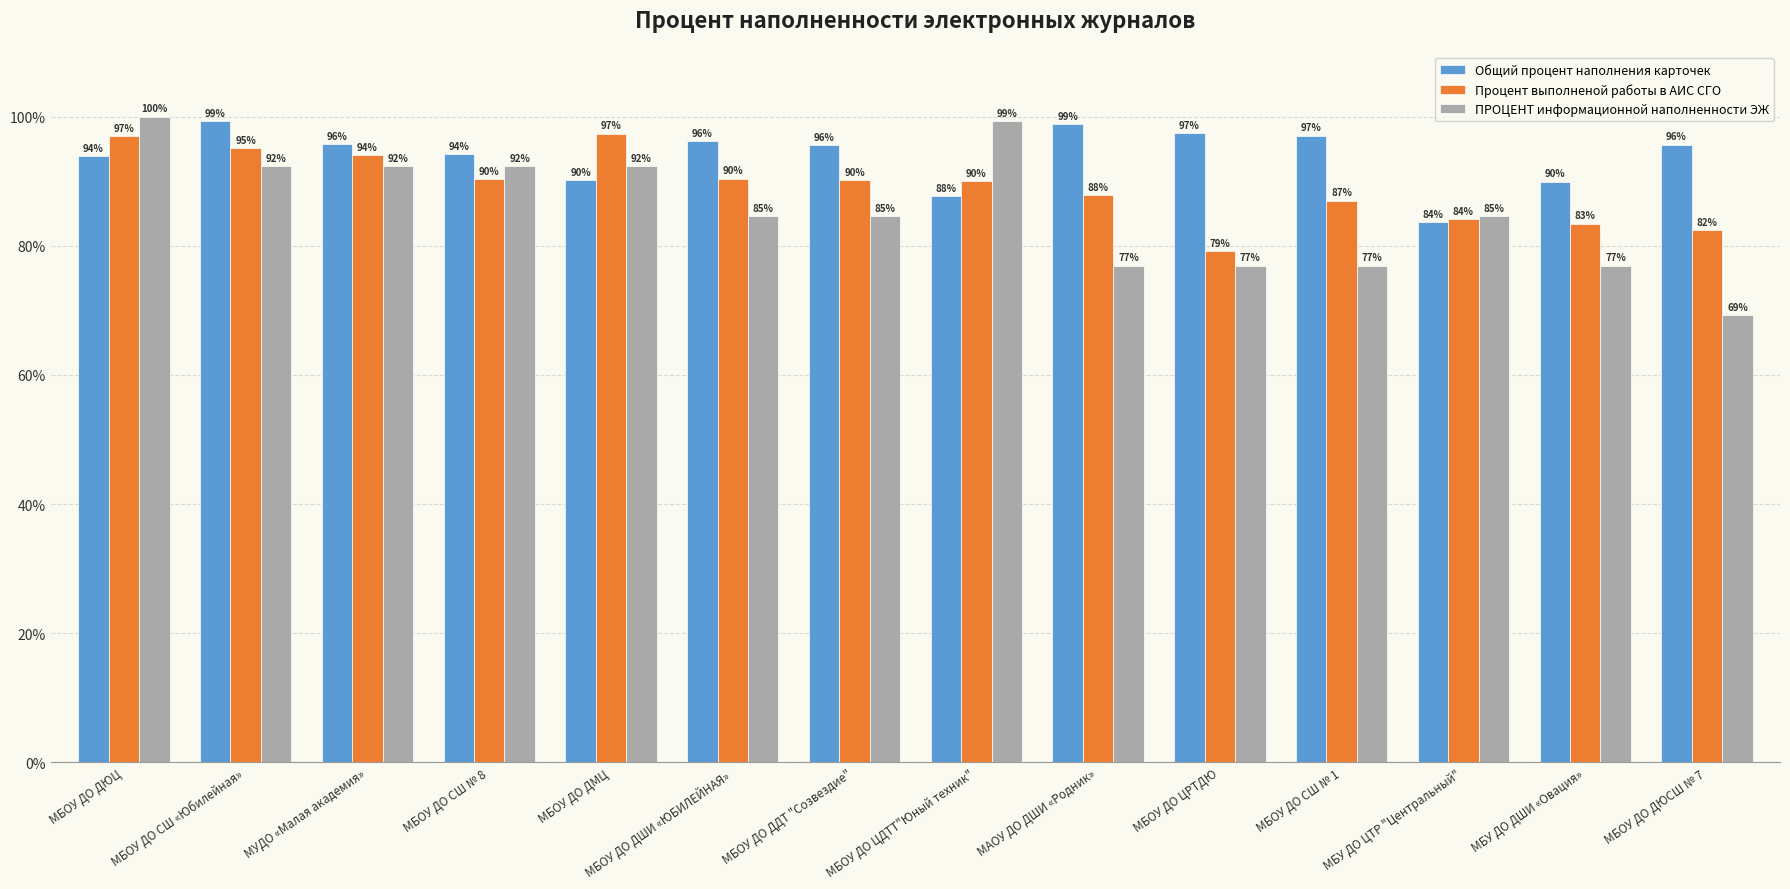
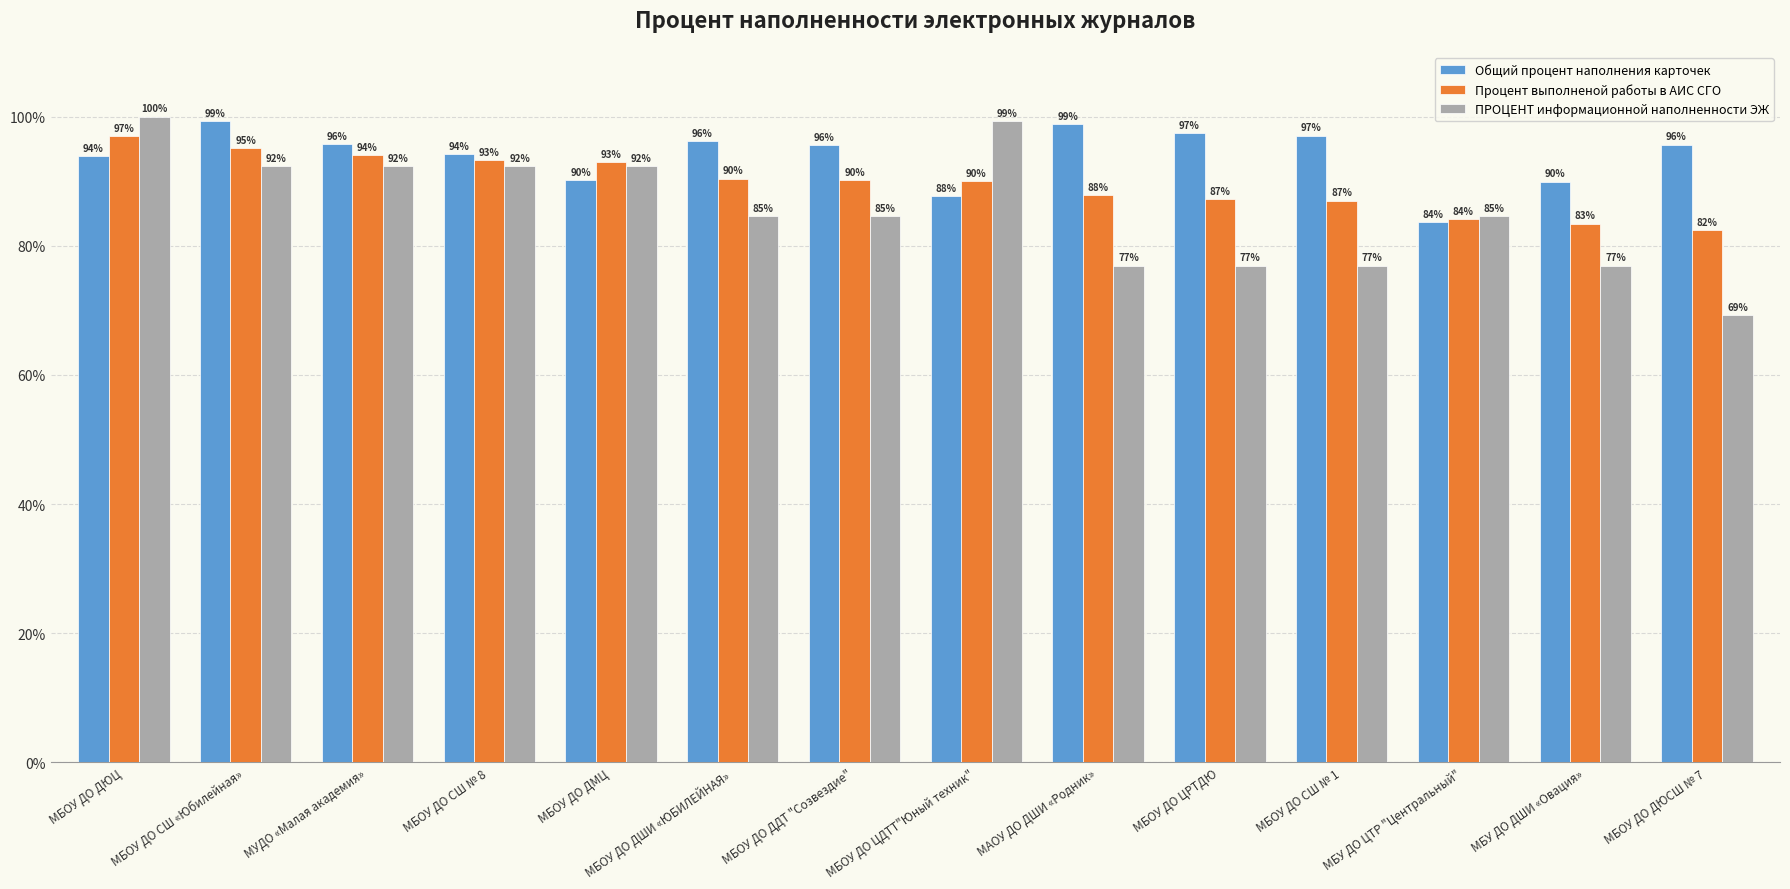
  {
    "Общий процент наполнения карточек": {
      "МБОУ ДО ДЮЦ": "94%",
      "МБОУ ДО СШ «Юбилейная»": "99%",
      "МУДО «Малая академия»": "96%",
      "МБОУ ДО СШ № 8": "94%",
      "МБОУ ДО ДМЦ": "90%",
      "МБОУ ДО ДШИ «ЮБИЛЕЙНАЯ»": "96%",
      "МБОУ ДО ДДТ \"Созвездие\"": "96%",
      "МБОУ ДО ЦДТТ\"Юный техник\"": "88%",
      "МАОУ ДО ДШИ «Родник»": "99%",
      "МБОУ ДО ЦРТДЮ": "97%",
      "МБОУ ДО СШ № 1": "97%",
      "МБУ ДО ЦТР \"Центральный\"": "84%",
      "МБУ ДО ДШИ «Овация»": "90%",
      "МБОУ ДО ДЮСШ № 7": "96%"
    },
    "Процент выполненой работы в АИС СГО": {
      "МБОУ ДО ДЮЦ": "97%",
      "МБОУ ДО СШ «Юбилейная»": "95%",
      "МУДО «Малая академия»": "94%",
-     "МБОУ ДО СШ № 8": "90%",
-     "МБОУ ДО ДМЦ": "97%",
+     "МБОУ ДО СШ № 8": "93%",
+     "МБОУ ДО ДМЦ": "93%",
      "МБОУ ДО ДШИ «ЮБИЛЕЙНАЯ»": "90%",
      "МБОУ ДО ДДТ \"Созвездие\"": "90%",
      "МБОУ ДО ЦДТТ\"Юный техник\"": "90%",
      "МАОУ ДО ДШИ «Родник»": "88%",
-     "МБОУ ДО ЦРТДЮ": "79%",
+     "МБОУ ДО ЦРТДЮ": "87%",
      "МБОУ ДО СШ № 1": "87%",
      "МБУ ДО ЦТР \"Центральный\"": "84%",
      "МБУ ДО ДШИ «Овация»": "83%",
      "МБОУ ДО ДЮСШ № 7": "82%"
    },
    "ПРОЦЕНТ информационной наполненности ЭЖ": {
      "МБОУ ДО ДЮЦ": "100%",
      "МБОУ ДО СШ «Юбилейная»": "92%",
      "МУДО «Малая академия»": "92%",
      "МБОУ ДО СШ № 8": "92%",
      "МБОУ ДО ДМЦ": "92%",
      "МБОУ ДО ДШИ «ЮБИЛЕЙНАЯ»": "85%",
      "МБОУ ДО ДДТ \"Созвездие\"": "85%",
      "МБОУ ДО ЦДТТ\"Юный техник\"": "99%",
      "МАОУ ДО ДШИ «Родник»": "77%",
      "МБОУ ДО ЦРТДЮ": "77%",
      "МБОУ ДО СШ № 1": "77%",
      "МБУ ДО ЦТР \"Центральный\"": "85%",
      "МБУ ДО ДШИ «Овация»": "77%",
      "МБОУ ДО ДЮСШ № 7": "69%"
    }
  }
